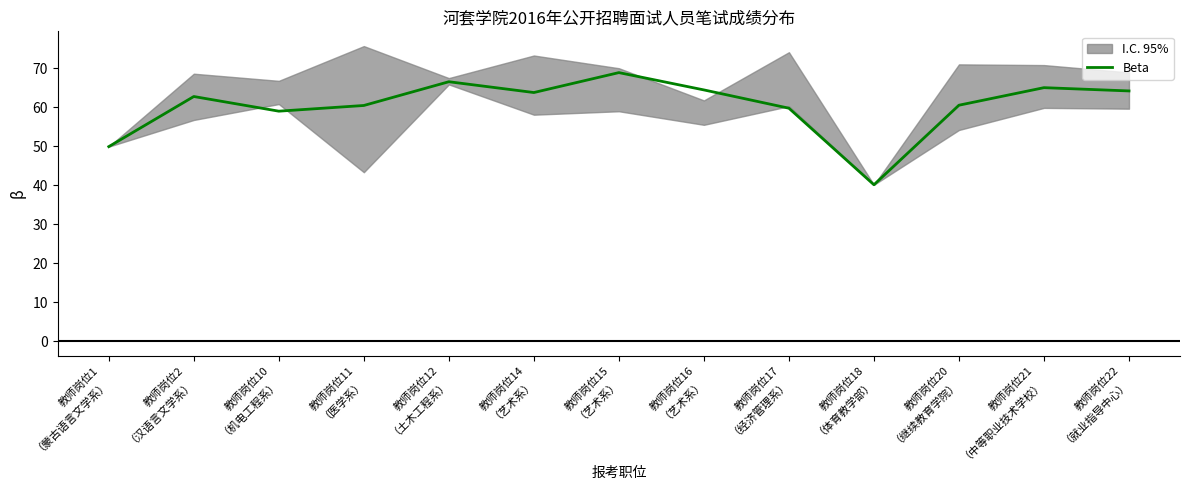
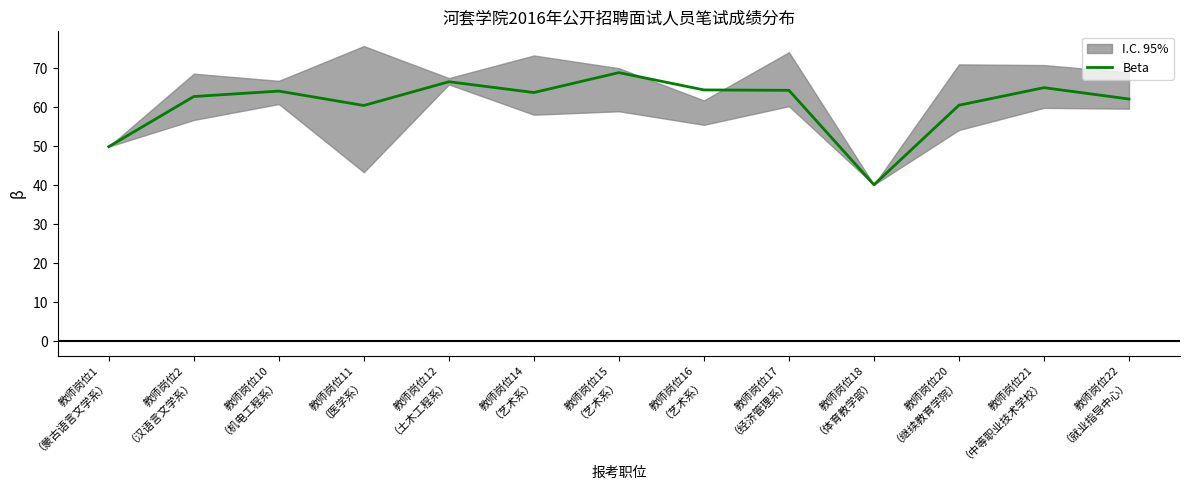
  {
    "Beta": {
      "教师岗位2 （汉语言文学系）": 63,
-     "教师岗位10 （机电工程系）": 59,
+     "教师岗位10 （机电工程系）": 64,
      "教师岗位11 （医学系）": 60,
      "教师岗位12 （土木工程系）": 67,
      "教师岗位14 （艺术系）": 64,
      "教师岗位15 （艺术系）": 69,
      "教师岗位16 （艺术系）": 64,
-     "教师岗位17 （经济管理系）": 60,
+     "教师岗位17 （经济管理系）": 64,
      "教师岗位20 （继续教育学院）": 61,
      "教师岗位21 （中等职业技术学校）": 65,
-     "教师岗位22 （就业指导中心）": 64
+     "教师岗位22 （就业指导中心）": 62
    }
  }
